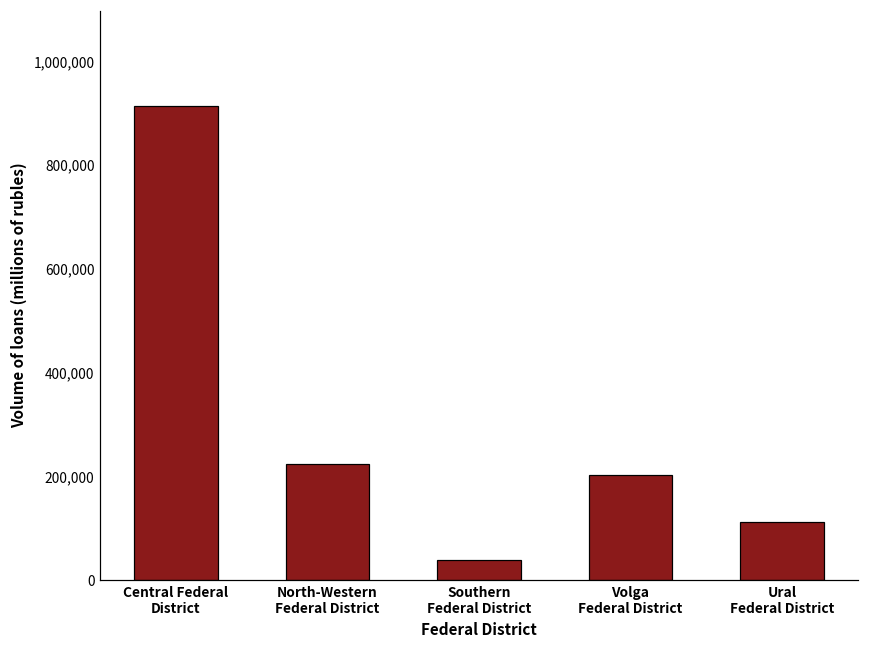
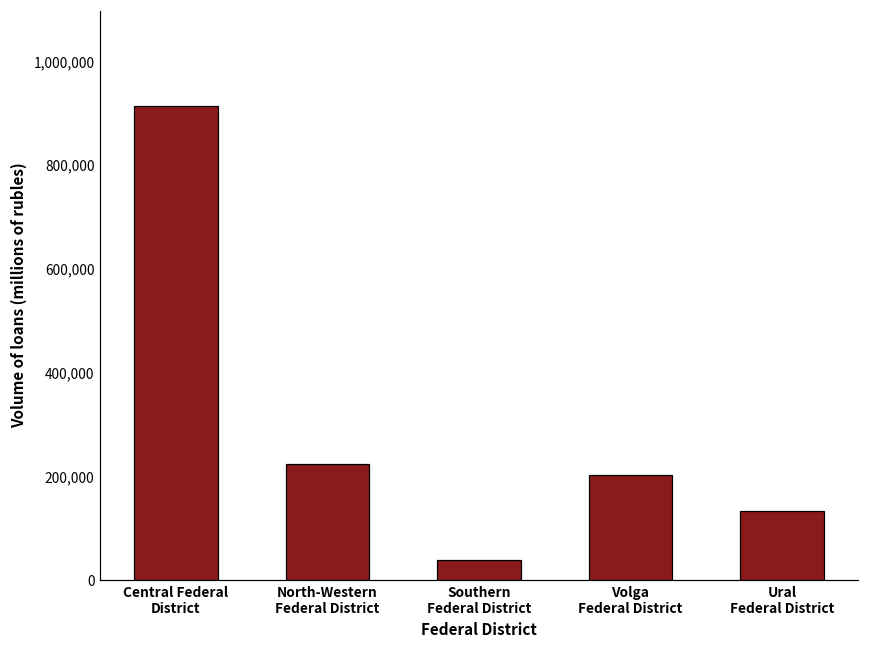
  {
    "Central Federal District": "910,000",
    "North-Western Federal District": "220,000",
    "Southern Federal District": "40,000",
    "Volga Federal District": "200,000",
-   "Ural Federal District": "110,000"
+   "Ural Federal District": "130,000"
  }
